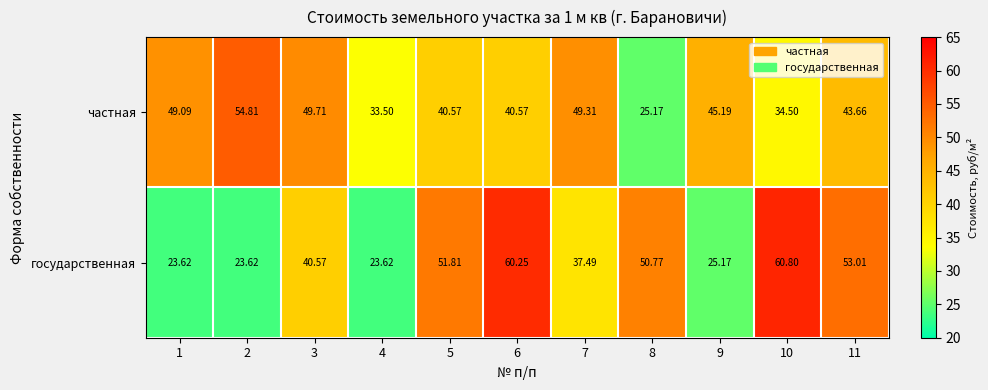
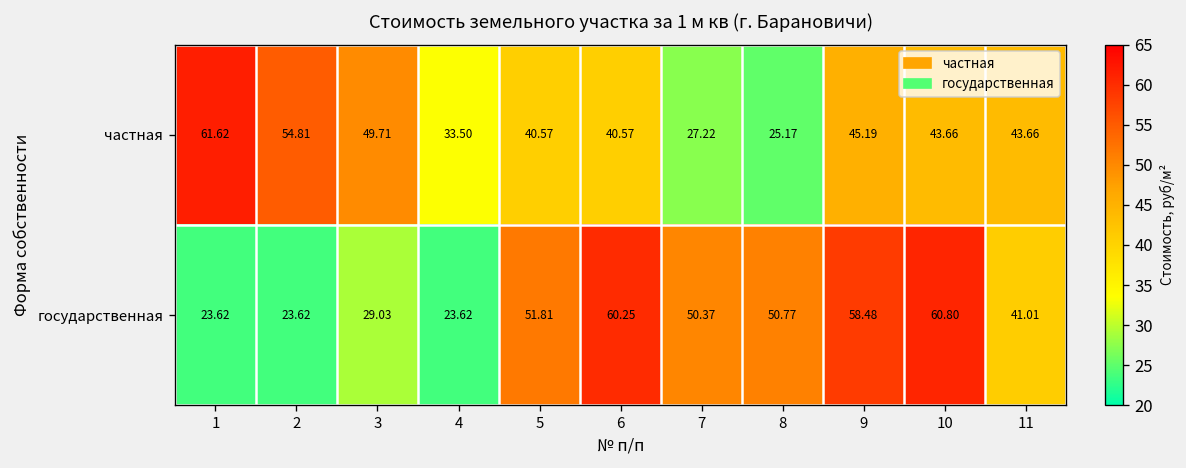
  {
    "частная": {
-     "1": 49.09,
+     "1": 61.62,
      "2": 54.81,
      "3": 49.71,
      "4": 33.50,
      "5": 40.57,
      "6": 40.57,
-     "7": 49.31,
+     "7": 27.22,
      "8": 25.17,
      "9": 45.19,
-     "10": 34.50,
+     "10": 43.66,
      "11": 43.66
    },
    "государственная": {
      "1": 23.62,
      "2": 23.62,
-     "3": 40.57,
+     "3": 29.03,
      "4": 23.62,
      "5": 51.81,
      "6": 60.25,
-     "7": 37.49,
+     "7": 50.37,
      "8": 50.77,
-     "9": 25.17,
+     "9": 58.48,
      "10": 60.80,
-     "11": 53.01
+     "11": 41.01
    }
  }
